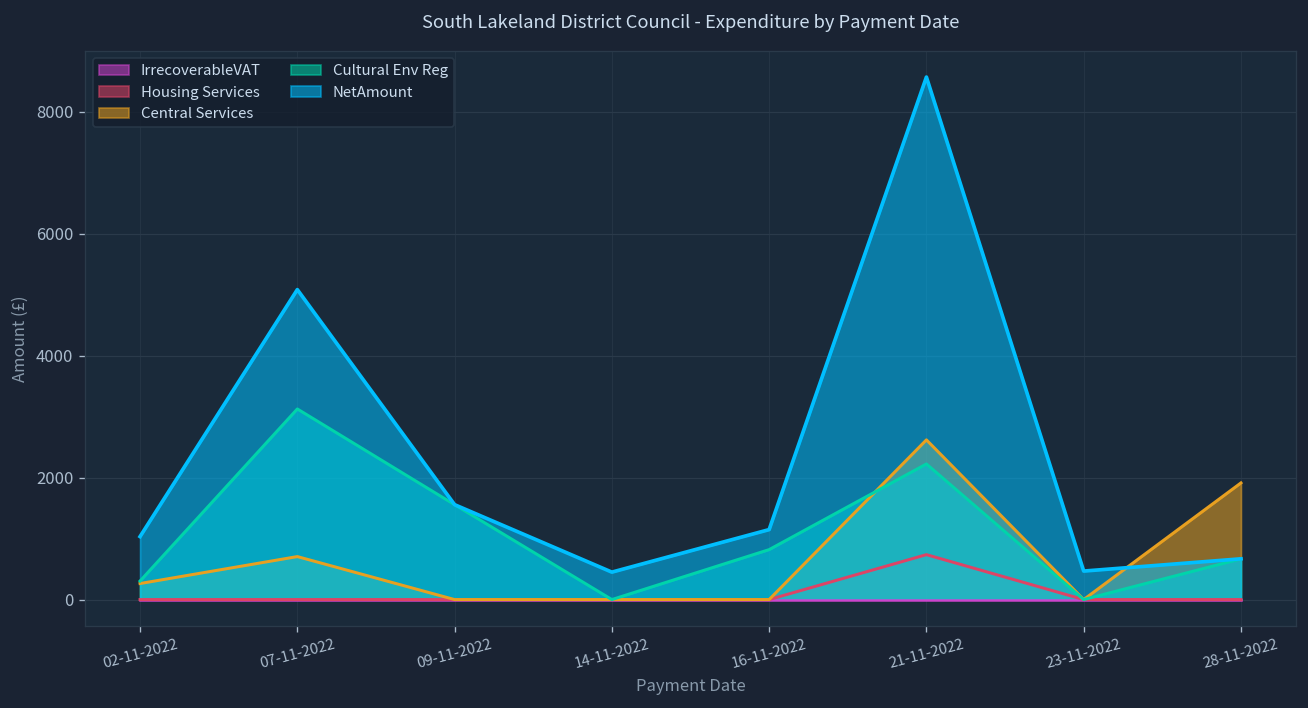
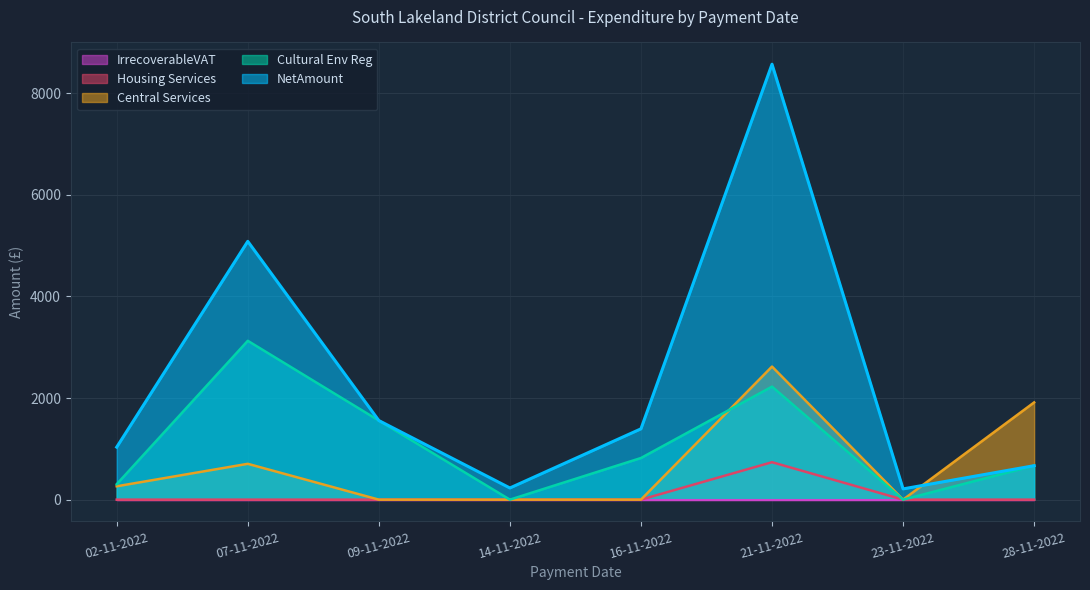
  {
    "IrrecoverableVAT": {
      "21-11-2022": 0
    },
    "Housing Services": {
      "21-11-2022": 700
    },
    "Central Services": {
      "07-11-2022": 700,
      "21-11-2022": 2600,
      "28-11-2022": 1900
    },
    "Cultural Env Reg": {
      "07-11-2022": 3100,
      "16-11-2022": 800,
      "21-11-2022": 2200
    },
    "NetAmount": {
      "02-11-2022": 1000,
      "07-11-2022": 5100,
-     "14-11-2022": 500,
-     "16-11-2022": 1100,
+     "14-11-2022": 200,
+     "16-11-2022": 1400,
      "21-11-2022": 8600,
-     "23-11-2022": 500
+     "23-11-2022": 200
    }
  }
